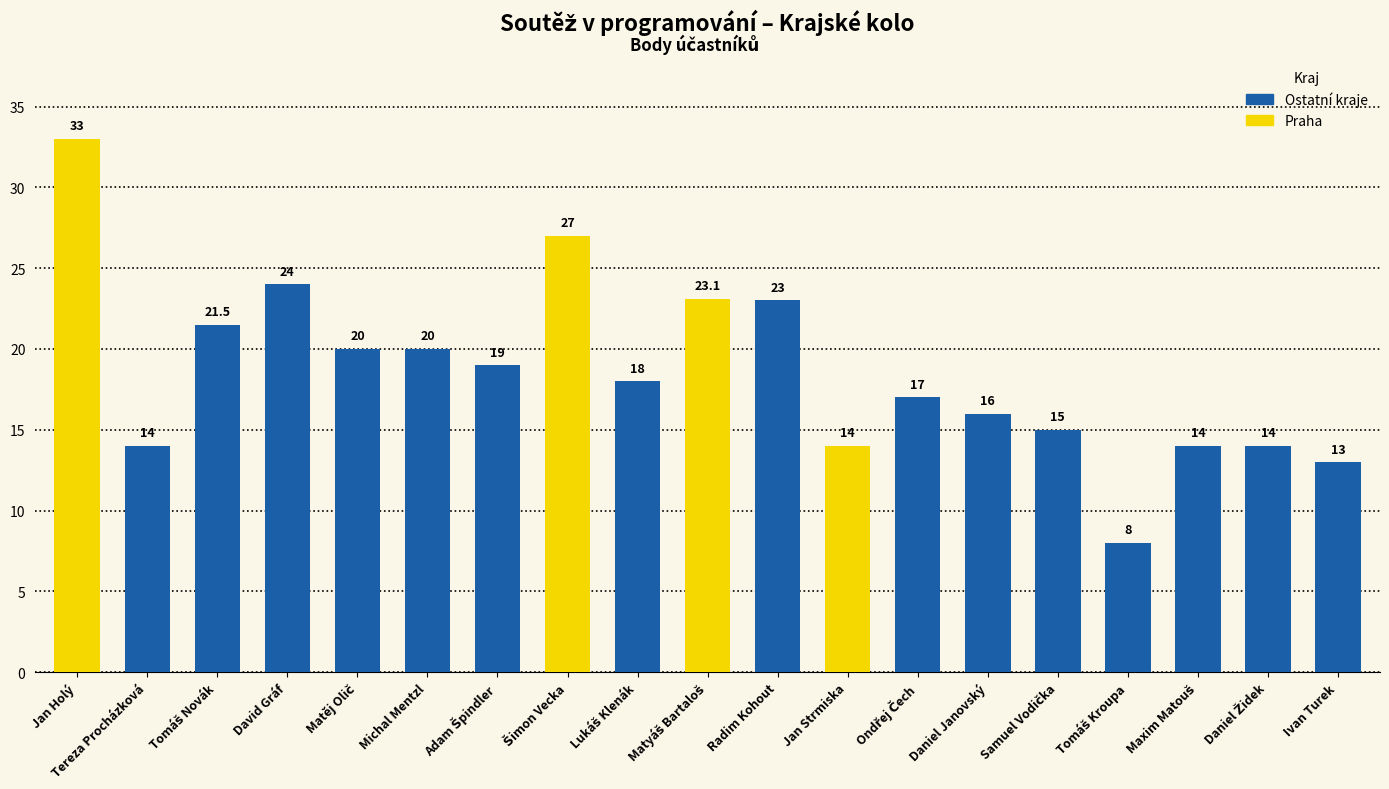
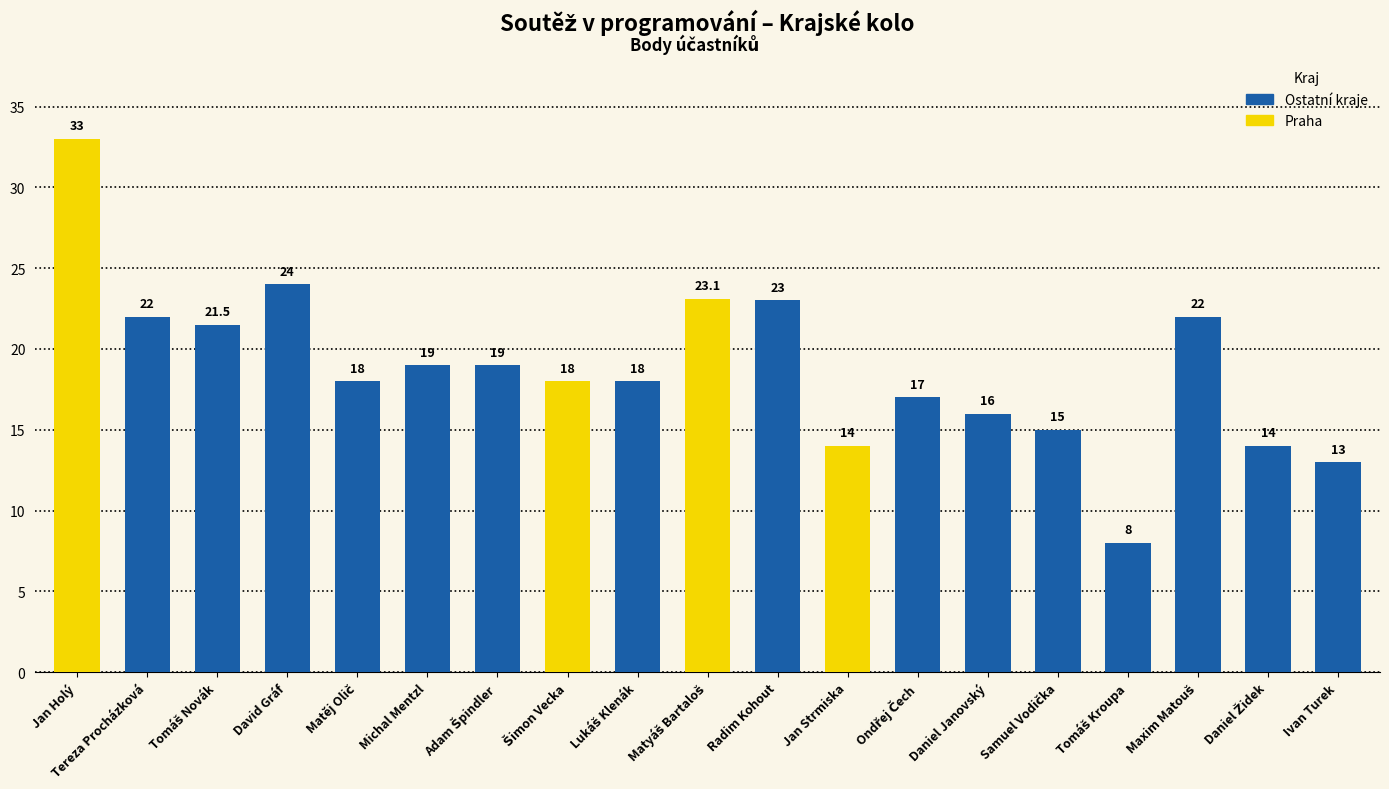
  {
    "Jan Holý": 33,
-   "Tereza Procházková": 14,
+   "Tereza Procházková": 22,
    "Tomáš Novák": 21.5,
    "David Gráf": 24,
-   "Matěj Olič": 20,
-   "Michal Mentzl": 20,
+   "Matěj Olič": 18,
+   "Michal Mentzl": 19,
    "Adam Špindler": 19,
-   "Šimon Vecka": 27,
+   "Šimon Vecka": 18,
    "Lukáš Klenák": 18,
    "Matyáš Bartaloš": 23.1,
    "Radim Kohout": 23,
    "Jan Strmiska": 14,
    "Ondřej Čech": 17,
    "Daniel Janovský": 16,
    "Samuel Vodička": 15,
    "Tomáš Kroupa": 8,
-   "Maxim Matouš": 14,
+   "Maxim Matouš": 22,
    "Daniel Židek": 14,
    "Ivan Turek": 13
  }
